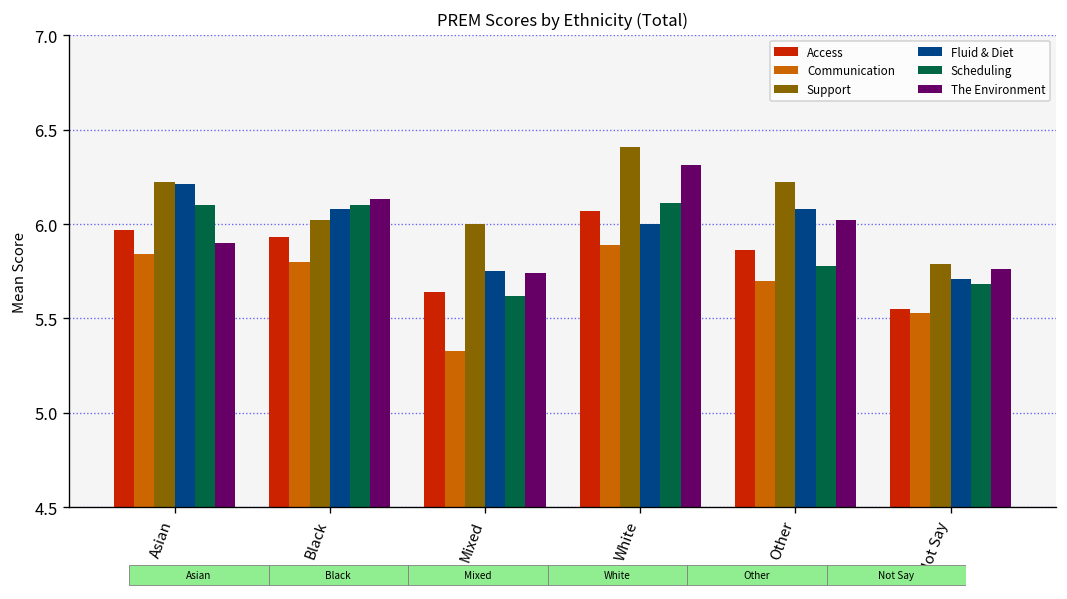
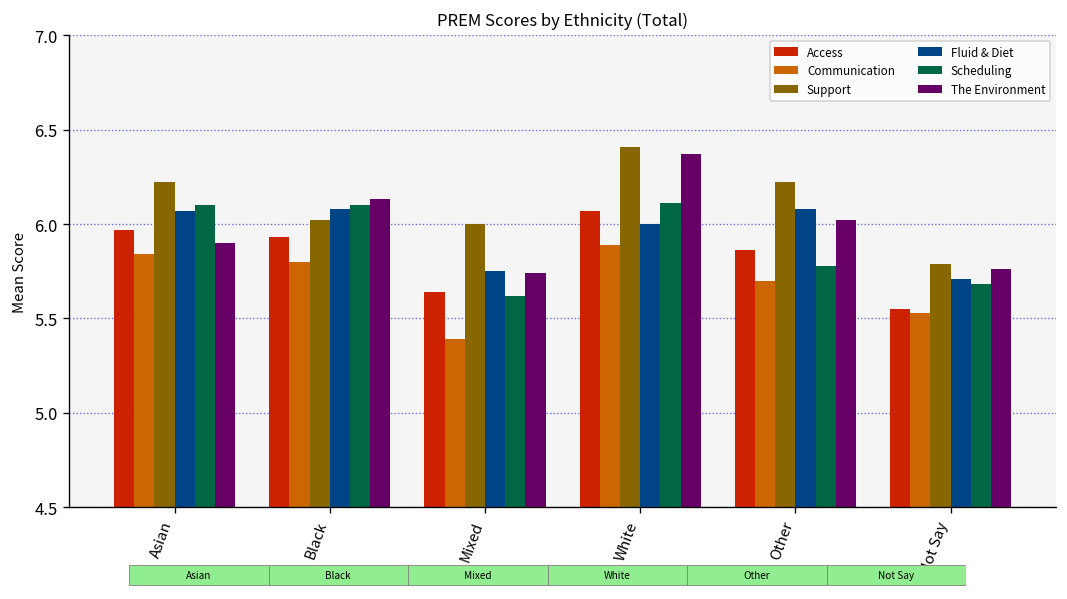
  {
    "PREM Scores by Ethnicity (Total)": {
      "Access": {
        "Asian": 5.97,
        "Black": 5.93,
        "Mixed": 5.64,
        "White": 6.07,
        "Other": 5.86,
        "Not Say": 5.55
      },
      "Communication": {
        "Asian": 5.84,
        "Black": 5.80,
-       "Mixed": 5.33,
+       "Mixed": 5.39,
        "White": 5.89,
        "Other": 5.70,
        "Not Say": 5.53
      },
      "Support": {
        "Asian": 6.22,
        "Black": 6.02,
        "Mixed": 6.00,
        "White": 6.41,
        "Other": 6.22,
        "Not Say": 5.79
      },
      "Fluid & Diet": {
-       "Asian": 6.21,
+       "Asian": 6.07,
        "Black": 6.08,
        "Mixed": 5.75,
        "White": 6.00,
        "Other": 6.08,
        "Not Say": 5.71
      },
      "Scheduling": {
        "Asian": 6.10,
        "Black": 6.10,
        "Mixed": 5.62,
        "White": 6.11,
        "Other": 5.78,
        "Not Say": 5.68
      },
      "The Environment": {
        "Asian": 5.90,
        "Black": 6.13,
        "Mixed": 5.74,
-       "White": 6.31,
+       "White": 6.37,
        "Other": 6.02,
        "Not Say": 5.76
      }
    }
  }
